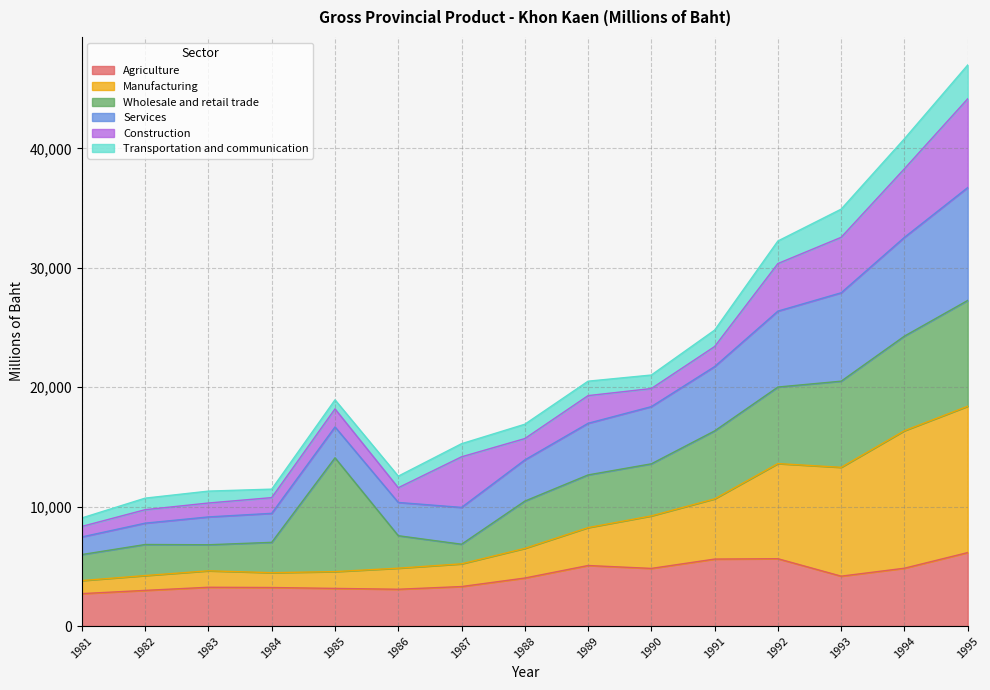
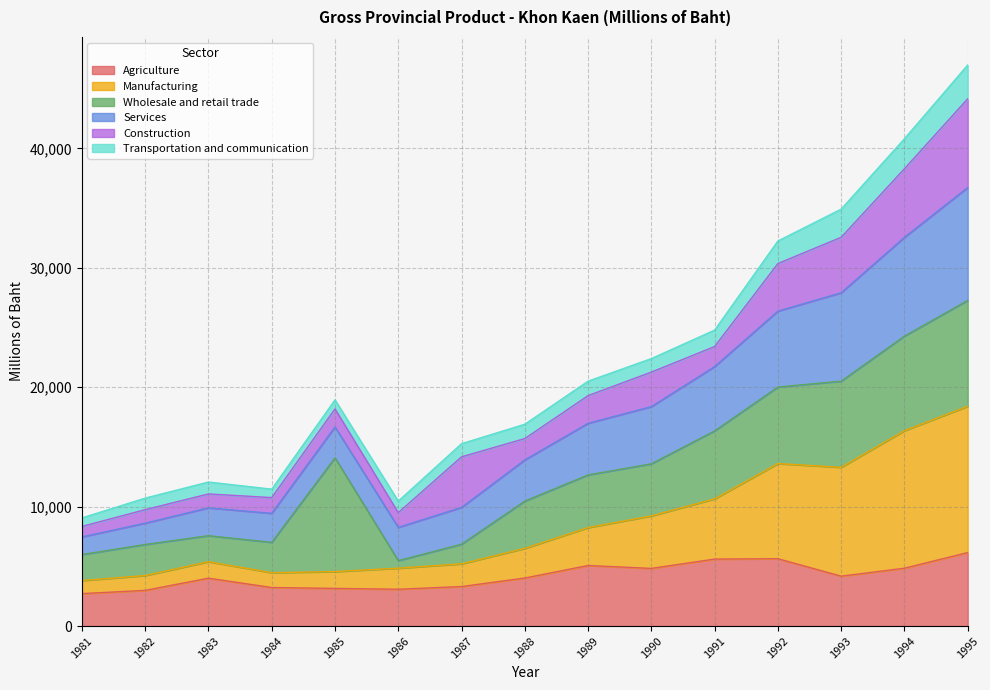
  {
    "Agriculture": {
      "1981": "2,700",
      "1982": "3,000",
-     "1983": "3,300",
+     "1983": "4,000",
      "1984": "3,200",
      "1985": "3,200",
      "1986": "3,100",
      "1987": "3,300",
      "1988": "4,000",
      "1989": "5,100",
      "1990": "4,800",
      "1991": "5,600",
      "1992": "5,600",
      "1993": "4,200",
      "1994": "4,800",
      "1995": "6,200"
    },
    "Manufacturing": {
      "1981": "1,100",
      "1982": "1,200",
      "1983": "1,400",
      "1984": "1,200",
      "1985": "1,400",
      "1986": "1,800",
      "1987": "1,900",
      "1988": "2,500",
      "1989": "3,200",
      "1990": "4,400",
      "1991": "5,000",
      "1992": "8,000",
      "1993": "9,100",
      "1994": "11,500",
      "1995": "12,300"
    },
    "Wholesale and retail trade": {
      "1981": "2,200",
      "1982": "2,600",
      "1983": "2,200",
      "1984": "2,500",
      "1985": "9,500",
-     "1986": "2,700",
+     "1986": "600",
      "1987": "1,600",
      "1988": "4,000",
      "1989": "4,400",
      "1990": "4,400",
      "1991": "5,700",
      "1992": "6,400",
      "1993": "7,200",
      "1994": "7,900",
      "1995": "8,900"
    },
    "Services": {
      "1981": "1,500",
      "1982": "1,800",
      "1983": "2,300",
      "1984": "2,400",
      "1985": "2,600",
      "1986": "2,800",
      "1987": "3,100",
      "1988": "3,500",
      "1989": "4,300",
      "1990": "4,800",
      "1991": "5,400",
      "1992": "6,400",
      "1993": "7,400",
      "1994": "8,300",
      "1995": "9,500"
    },
    "Construction": {
      "1981": "900",
      "1982": "1,100",
      "1983": "1,200",
      "1984": "1,300",
      "1985": "1,500",
      "1986": "1,200",
      "1987": "4,200",
      "1988": "1,800",
      "1989": "2,300",
-     "1990": "1,500",
+     "1990": "2,900",
      "1991": "1,700",
      "1992": "4,000",
      "1993": "4,600",
      "1994": "5,700",
      "1995": "7,400"
    },
    "Transportation and communication": {
      "1981": "700",
      "1982": "1,000",
      "1983": "1,000",
      "1984": "700",
      "1985": "800",
      "1986": "1,000",
      "1987": "1,100",
      "1988": "1,200",
      "1989": "1,200",
      "1990": "1,100",
      "1991": "1,400",
      "1992": "1,900",
      "1993": "2,400",
      "1994": "2,500",
      "1995": "2,800"
    }
  }
